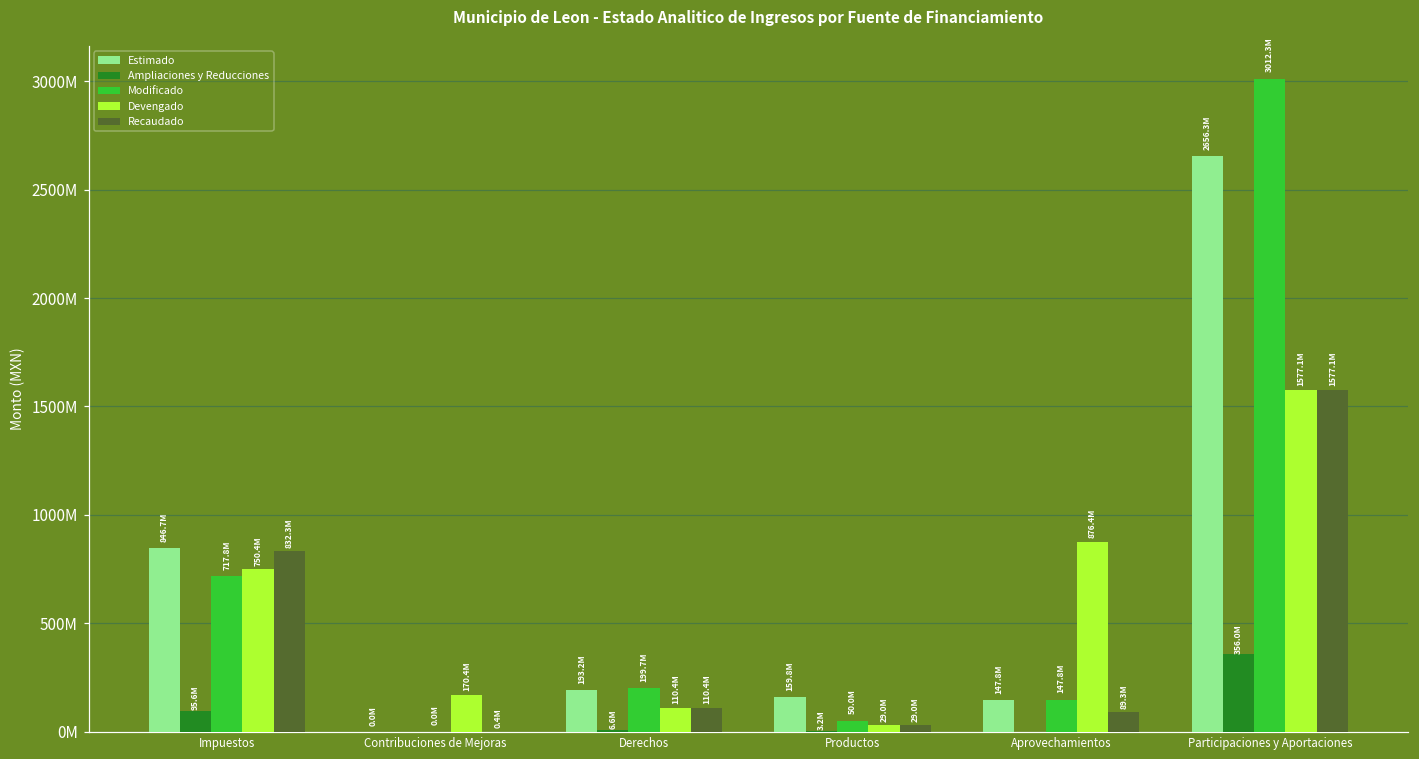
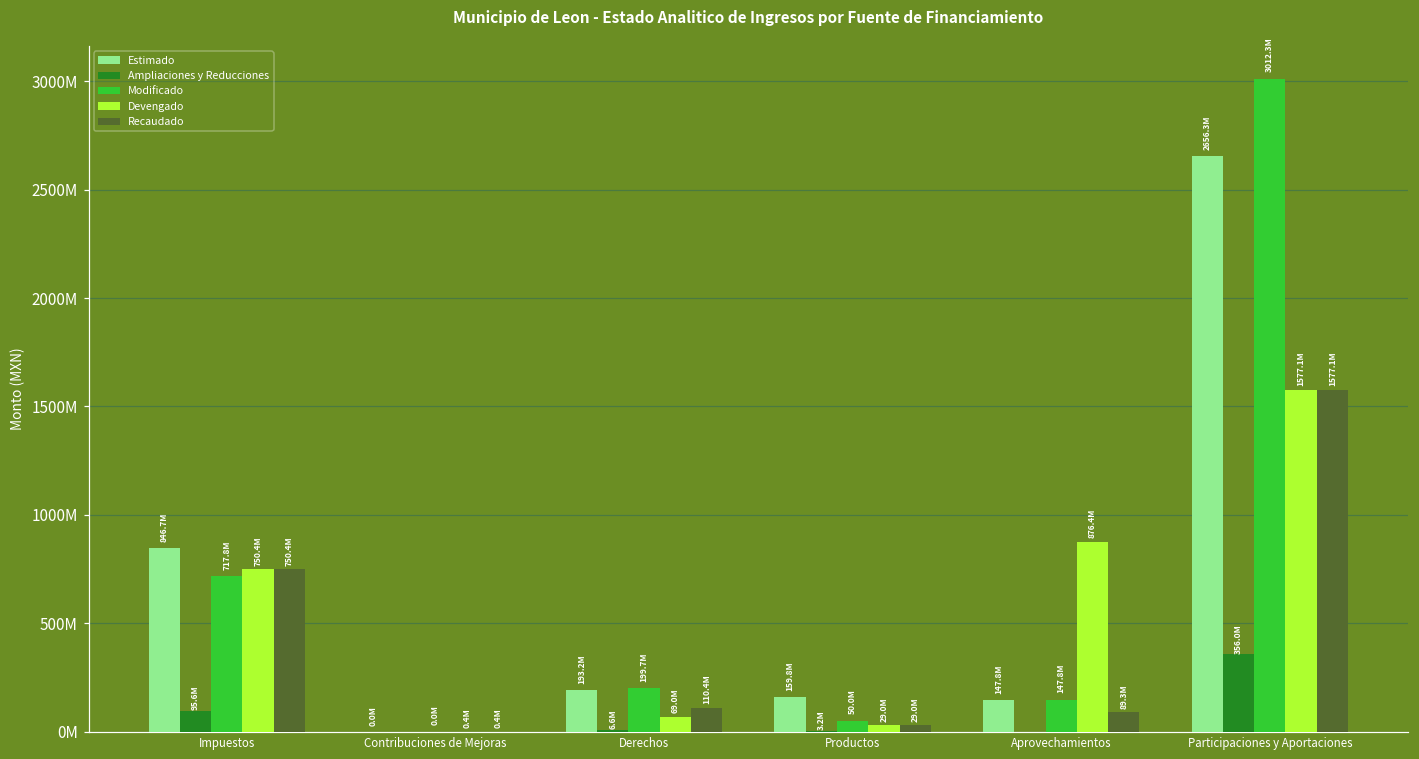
  {
    "Estimado": {
      "Impuestos": "846.7M",
      "Derechos": "193.2M",
      "Productos": "159.8M",
      "Aprovechamientos": "147.8M",
      "Participaciones y Aportaciones": "2656.3M"
    },
    "Ampliaciones y Reducciones": {
      "Impuestos": "95.6M",
      "Contribuciones de Mejoras": "0.0M",
      "Derechos": "6.6M",
      "Productos": "3.2M",
      "Participaciones y Aportaciones": "356.0M"
    },
    "Modificado": {
      "Impuestos": "717.8M",
      "Derechos": "199.7M",
      "Productos": "50.0M",
      "Aprovechamientos": "147.8M",
      "Participaciones y Aportaciones": "3012.3M"
    },
    "Devengado": {
      "Impuestos": "750.4M",
-     "Contribuciones de Mejoras": "170.4M",
-     "Derechos": "110.4M",
+     "Contribuciones de Mejoras": "0.4M",
+     "Derechos": "69.0M",
      "Productos": "29.0M",
      "Aprovechamientos": "876.4M",
      "Participaciones y Aportaciones": "1577.1M"
    },
    "Recaudado": {
-     "Impuestos": "832.3M",
+     "Impuestos": "750.4M",
      "Contribuciones de Mejoras": "0.4M",
      "Derechos": "110.4M",
      "Productos": "29.0M",
      "Aprovechamientos": "89.3M",
      "Participaciones y Aportaciones": "1577.1M"
    }
  }
